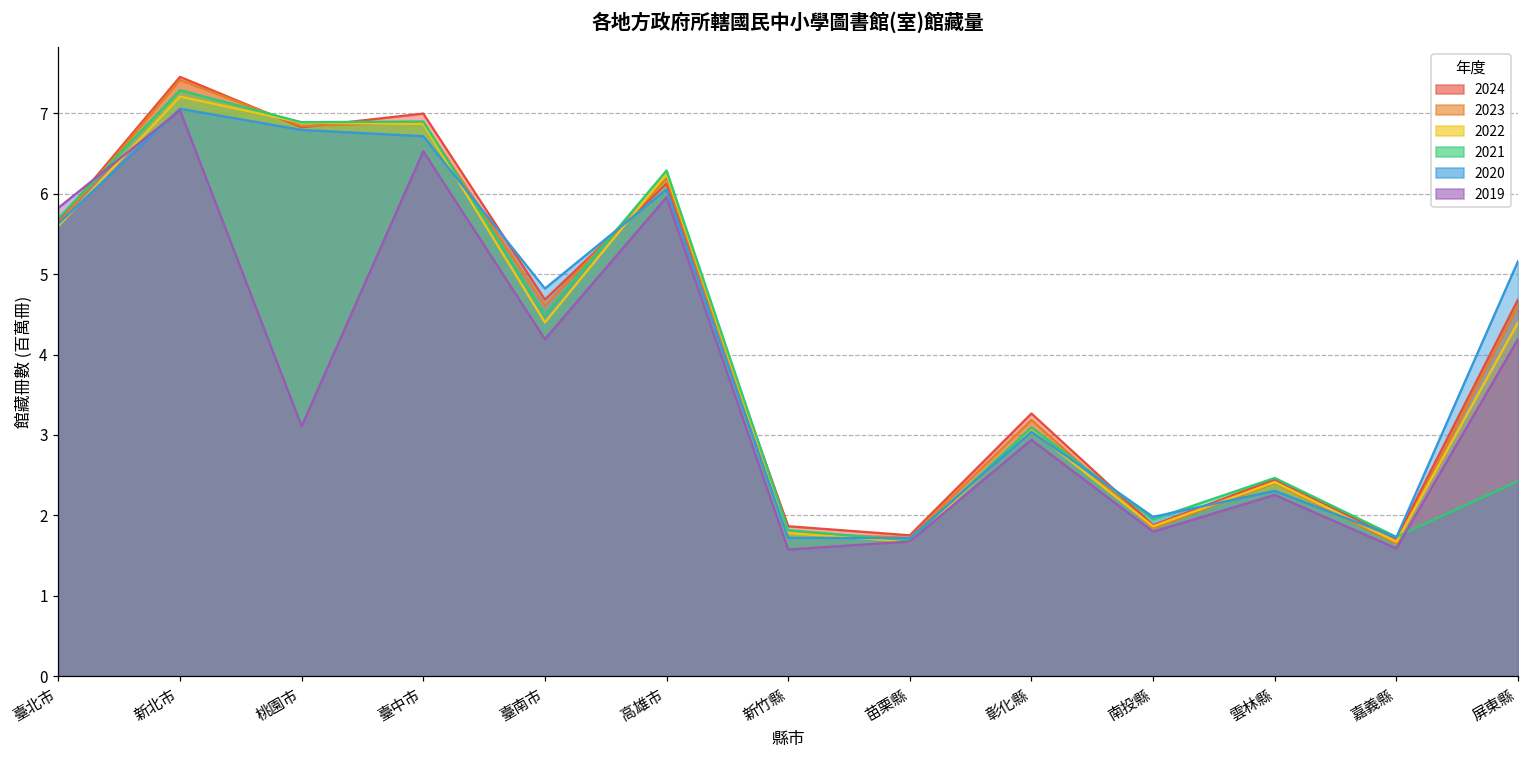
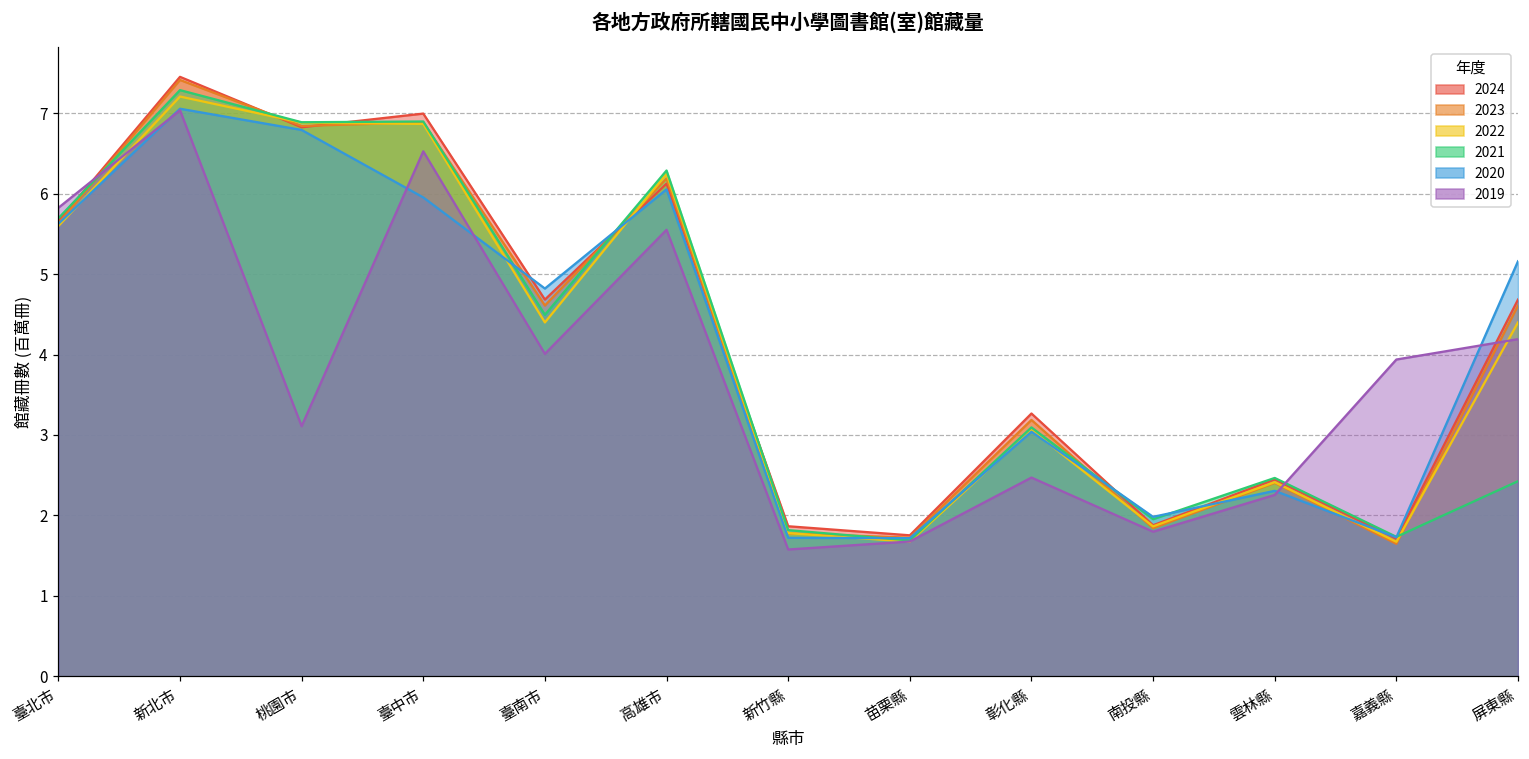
  {
    "2021": {
      "臺北市": 5.7,
      "新北市": 7.3,
      "臺南市": 4.5,
      "高雄市": 6.3,
      "新竹縣": 1.8,
      "屏東縣": 2.4
    },
    "2020": {
-     "臺中市": 6.7,
+     "臺中市": 6.0,
      "臺南市": 4.8,
      "高雄市": 6.1,
      "新竹縣": 1.7,
      "雲林縣": 2.3,
      "屏東縣": 5.2
    },
    "2019": {
      "臺北市": 5.8,
      "桃園市": 3.1,
      "臺中市": 6.5,
-     "臺南市": 4.2,
-     "高雄市": 6.0,
+     "臺南市": 4.0,
+     "高雄市": 5.6,
      "新竹縣": 1.6,
-     "彰化縣": 2.9,
+     "彰化縣": 2.5,
      "南投縣": 1.8,
      "雲林縣": 2.3,
-     "嘉義縣": 1.6,
+     "嘉義縣": 3.9,
      "屏東縣": 4.2
    }
  }
